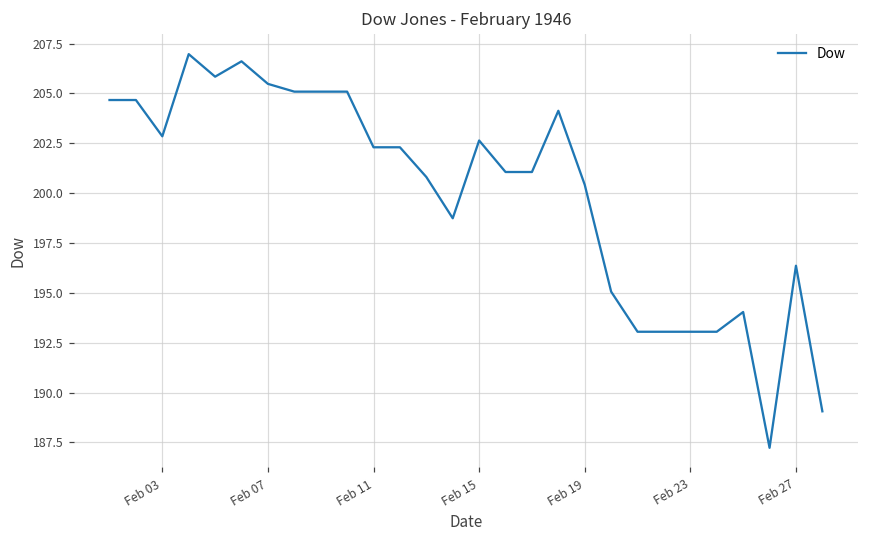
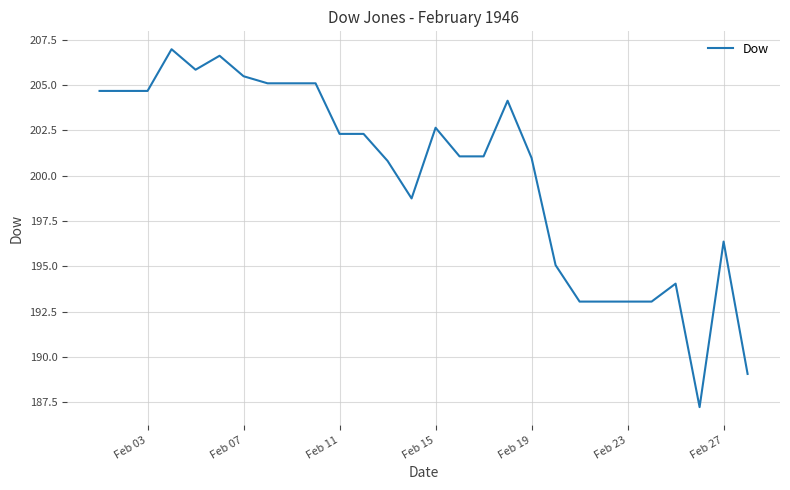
  {
-   "Feb 03": 202.9,
+   "Feb 03": 204.7,
    "Feb 07": 205.5,
    "Feb 11": 202.3,
    "Feb 15": 202.6,
-   "Feb 19": 200.4,
+   "Feb 19": 201.0,
    "Feb 23": 193.1,
    "Feb 27": 196.4
  }
